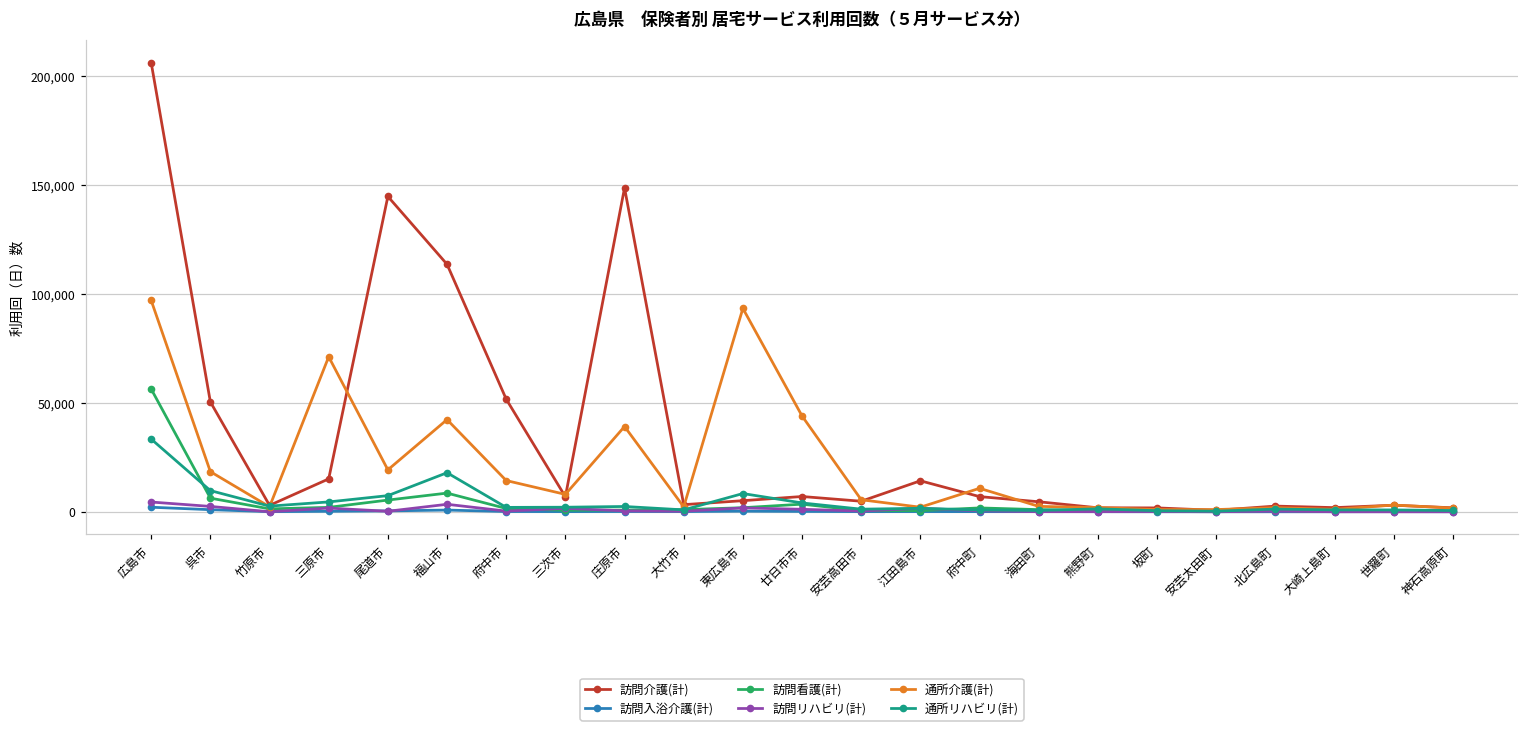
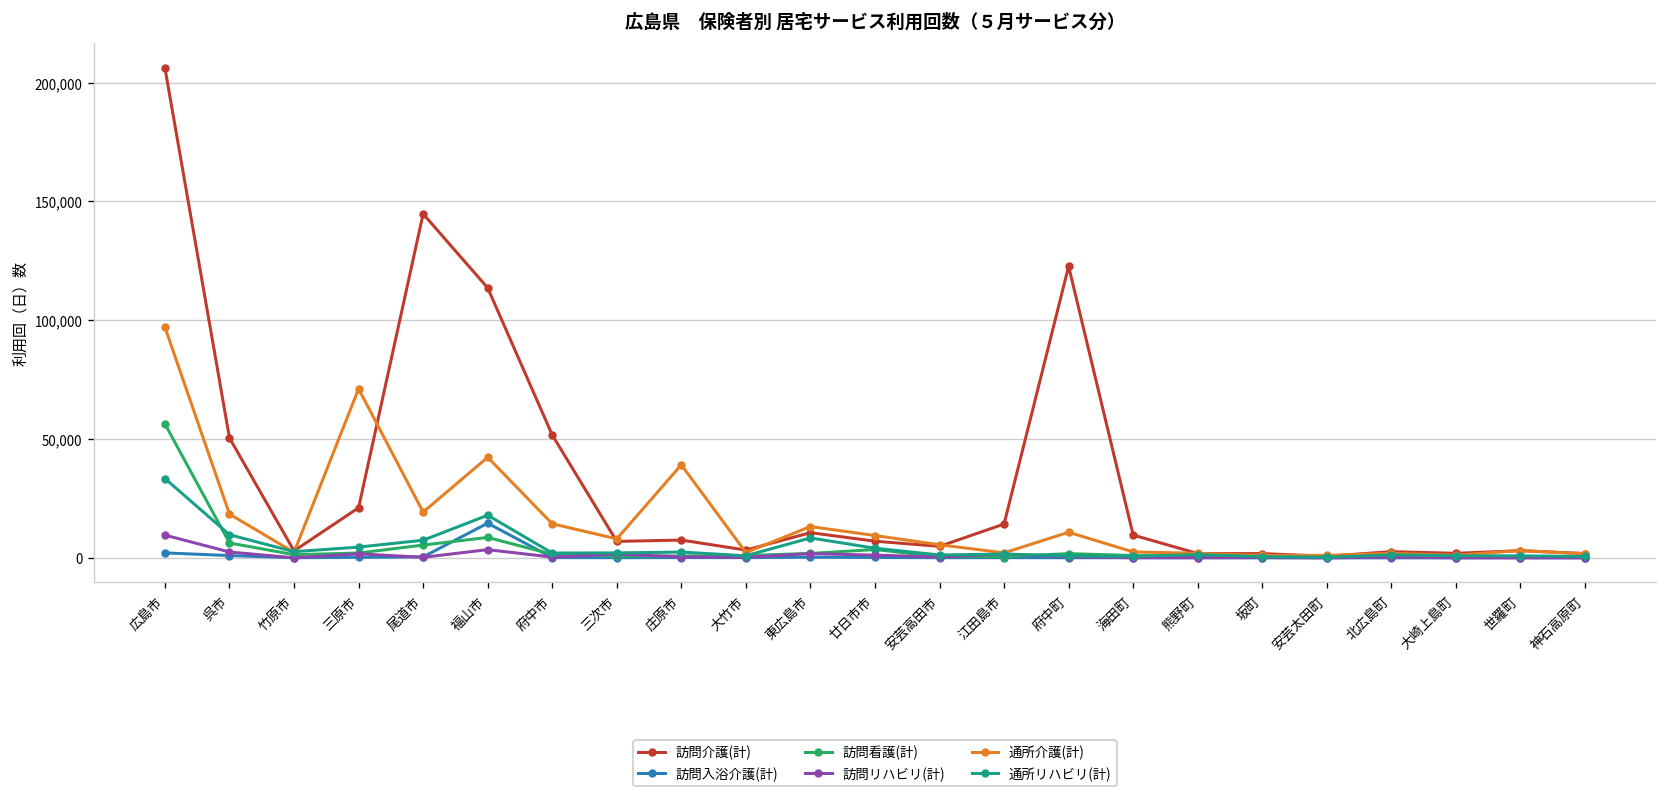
  {
    "訪問介護(計)": {
      "広島市": "206,000",
      "呉市": "50,000",
-     "三原市": "15,000",
+     "三原市": "21,000",
      "尾道市": "145,000",
      "福山市": "114,000",
      "府中市": "52,000",
-     "庄原市": "149,000",
-     "東広島市": "5,000",
+     "庄原市": "7,000",
+     "東広島市": "11,000",
      "廿日市市": "7,000",
      "江田島市": "14,000",
-     "府中町": "7,000",
-     "海田町": "5,000"
+     "府中町": "123,000",
+     "海田町": "10,000"
    },
    "訪問入浴介護(計)": {
      "広島市": "2,000",
      "呉市": "1,000",
      "三原市": "0",
-     "福山市": "1,000",
+     "福山市": "15,000",
      "東広島市": "0"
    },
    "訪問リハビリ(計)": {
-     "広島市": "4,000",
+     "広島市": "10,000",
      "呉市": "2,000",
      "福山市": "3,000"
    },
    "通所介護(計)": {
      "広島市": "97,000",
      "呉市": "18,000",
      "三原市": "71,000",
      "尾道市": "19,000",
      "福山市": "42,000",
      "府中市": "14,000",
      "庄原市": "39,000",
-     "東広島市": "93,000",
-     "廿日市市": "44,000",
+     "東広島市": "13,000",
+     "廿日市市": "9,000",
      "府中町": "11,000",
      "海田町": "2,000"
    }
  }
